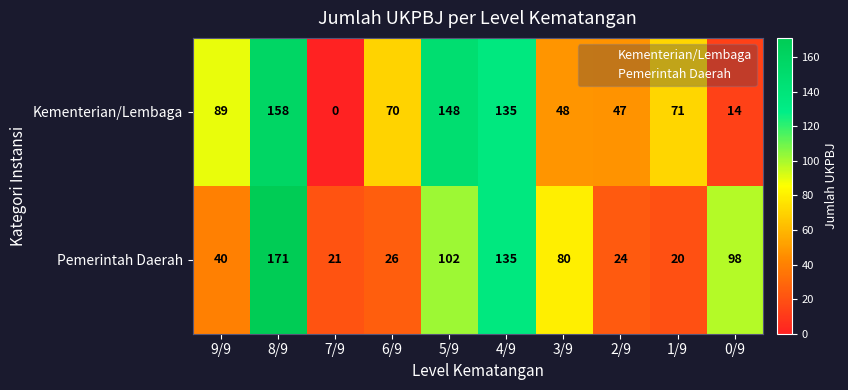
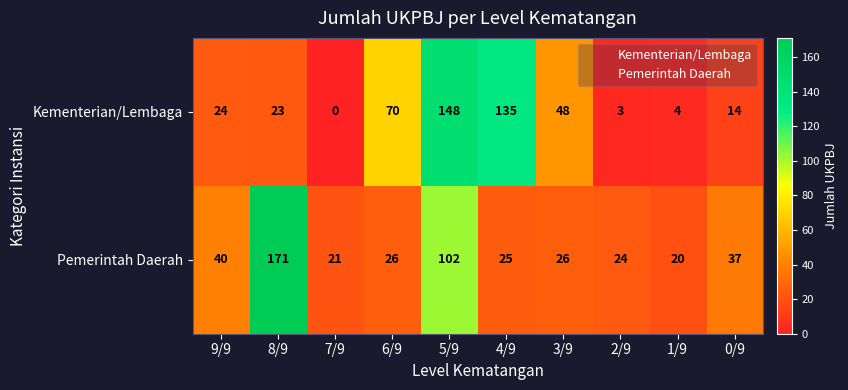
  {
    "Kementerian/Lembaga": {
-     "9/9": 89,
-     "8/9": 158,
+     "9/9": 24,
+     "8/9": 23,
      "7/9": 0,
      "6/9": 70,
      "5/9": 148,
      "4/9": 135,
      "3/9": 48,
-     "2/9": 47,
-     "1/9": 71,
+     "2/9": 3,
+     "1/9": 4,
      "0/9": 14
    },
    "Pemerintah Daerah": {
      "9/9": 40,
      "8/9": 171,
      "7/9": 21,
      "6/9": 26,
      "5/9": 102,
-     "4/9": 135,
-     "3/9": 80,
+     "4/9": 25,
+     "3/9": 26,
      "2/9": 24,
      "1/9": 20,
-     "0/9": 98
+     "0/9": 37
    }
  }
